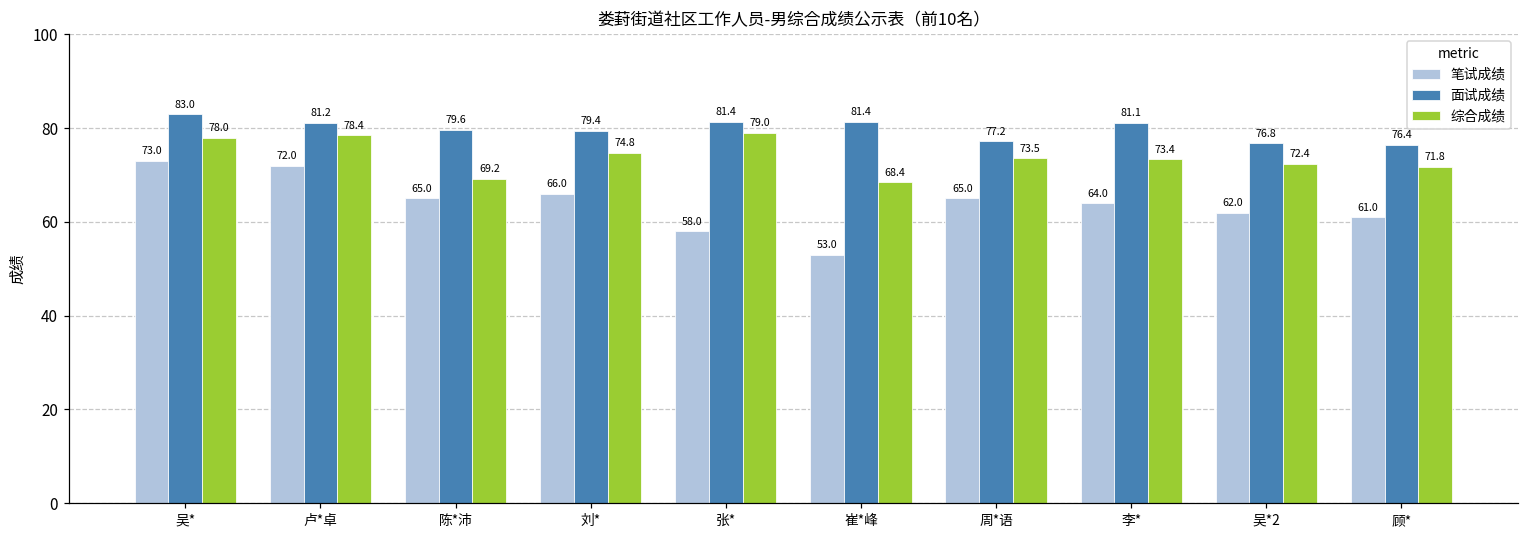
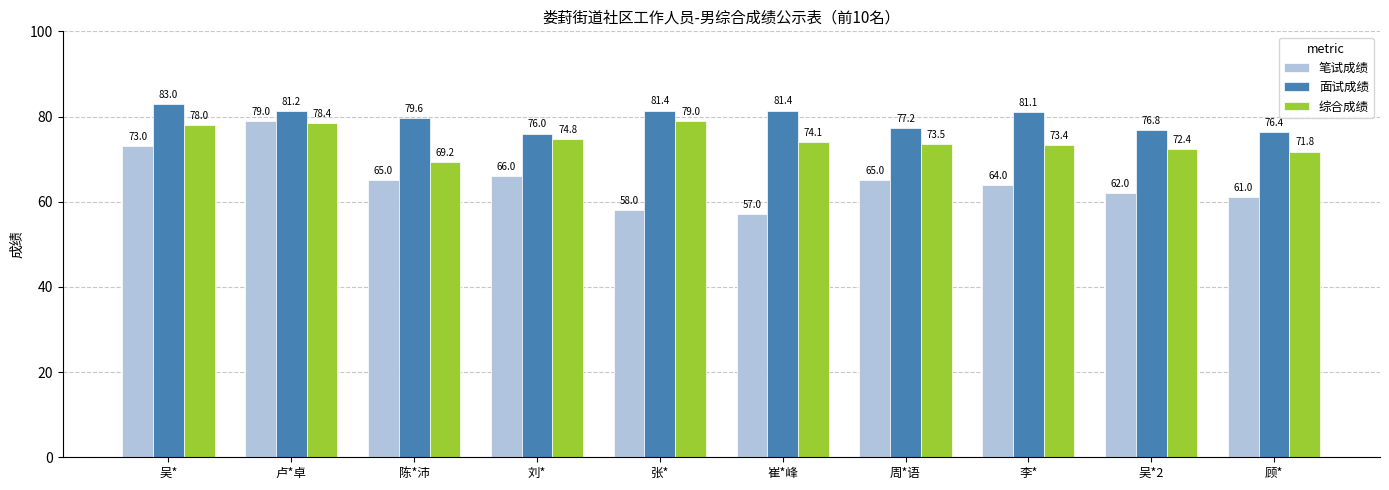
  {
    "笔试成绩": {
      "吴*": 73.0,
-     "卢*卓": 72.0,
+     "卢*卓": 79.0,
      "陈*沛": 65.0,
      "刘*": 66.0,
      "张*": 58.0,
-     "崔*峰": 53.0,
+     "崔*峰": 57.0,
      "周*语": 65.0,
      "李*": 64.0,
      "吴*2": 62.0,
      "顾*": 61.0
    },
    "面试成绩": {
      "吴*": 83.0,
      "卢*卓": 81.2,
      "陈*沛": 79.6,
-     "刘*": 79.4,
+     "刘*": 76.0,
      "张*": 81.4,
      "崔*峰": 81.4,
      "周*语": 77.2,
      "李*": 81.1,
      "吴*2": 76.8
    },
    "综合成绩": {
      "吴*": 78.0,
      "卢*卓": 78.4,
      "陈*沛": 69.2,
      "刘*": 74.8,
      "张*": 79.0,
-     "崔*峰": 68.4,
+     "崔*峰": 74.1,
      "周*语": 73.5,
      "李*": 73.4,
      "吴*2": 72.4,
      "顾*": 71.8
    }
  }
